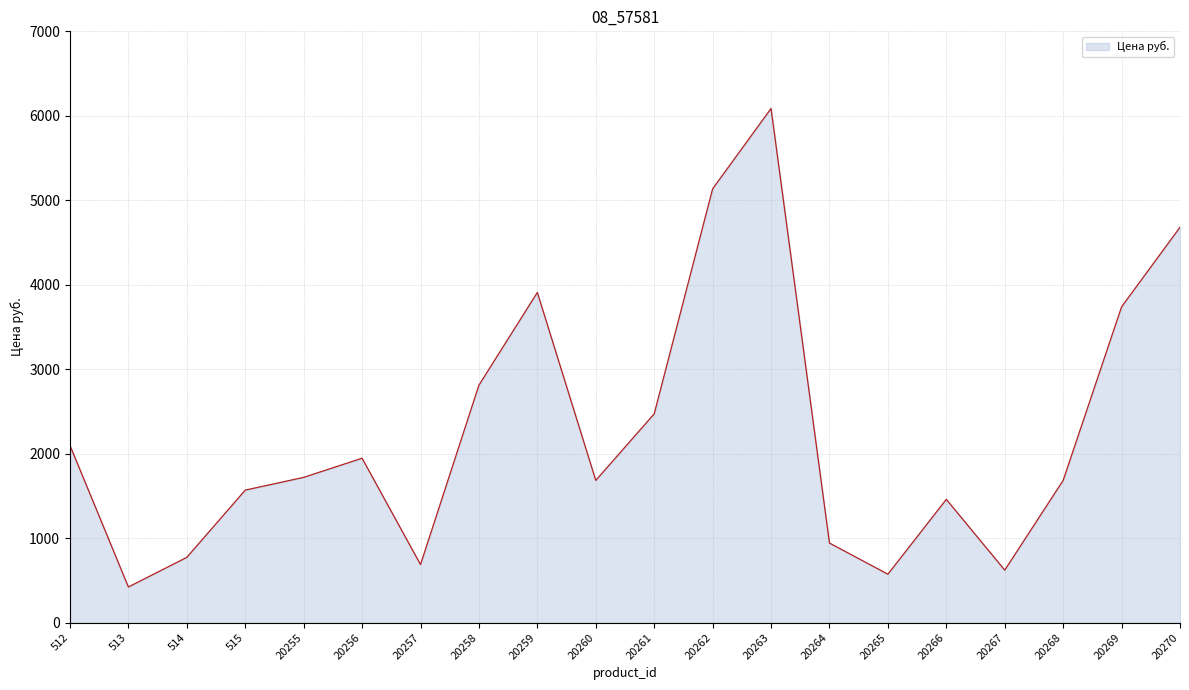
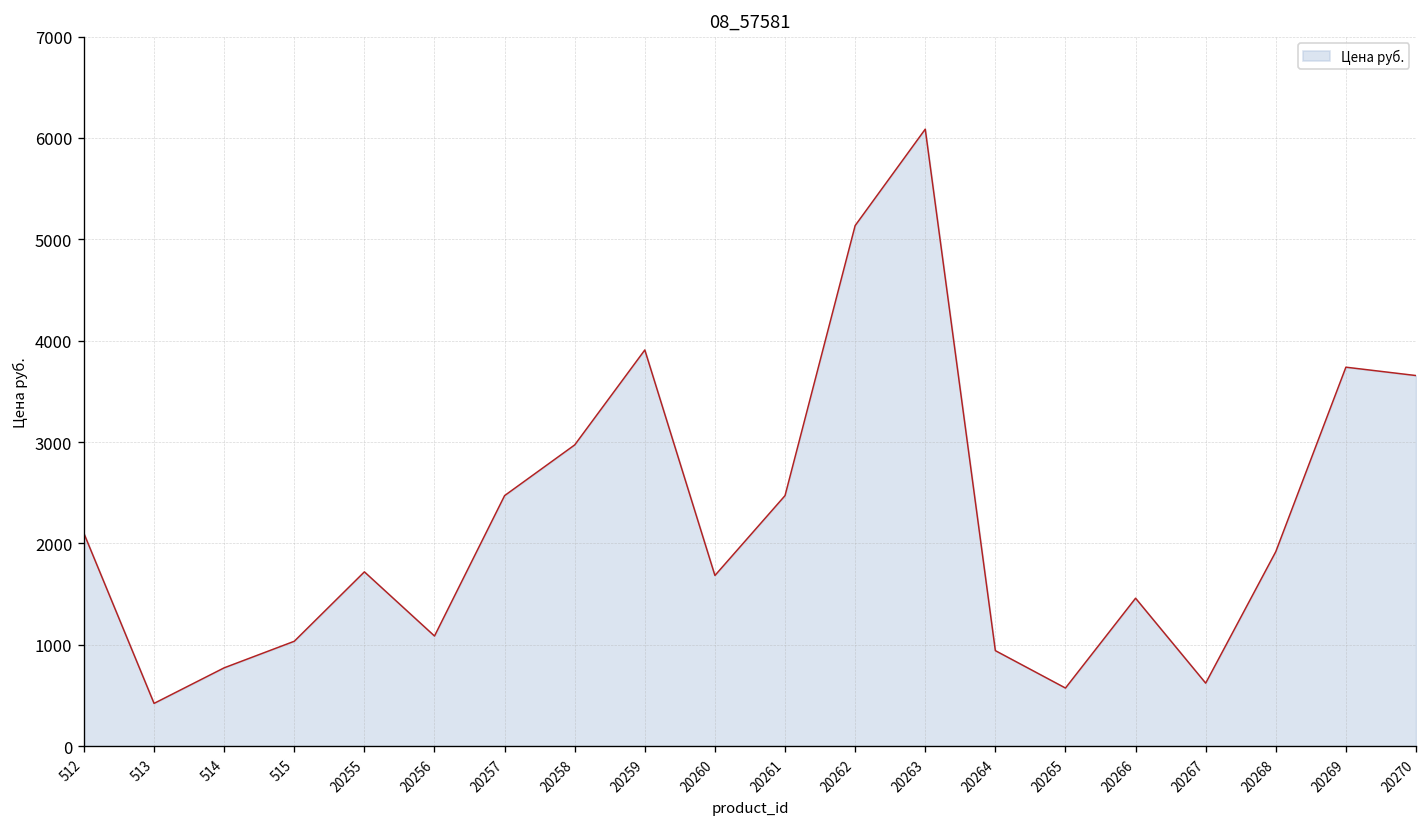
  {
    "512": 2100,
    "513": 400,
    "514": 800,
-   "515": 1600,
+   "515": 1000,
    "20255": 1700,
-   "20256": 1900,
-   "20257": 700,
-   "20258": 2800,
+   "20256": 1100,
+   "20257": 2500,
+   "20258": 3000,
    "20259": 3900,
    "20260": 1700,
    "20261": 2500,
    "20262": 5100,
    "20263": 6100,
    "20264": 900,
    "20265": 600,
    "20266": 1500,
    "20267": 600,
-   "20268": 1700,
+   "20268": 1900,
    "20269": 3700,
-   "20270": 4700
+   "20270": 3700
  }
